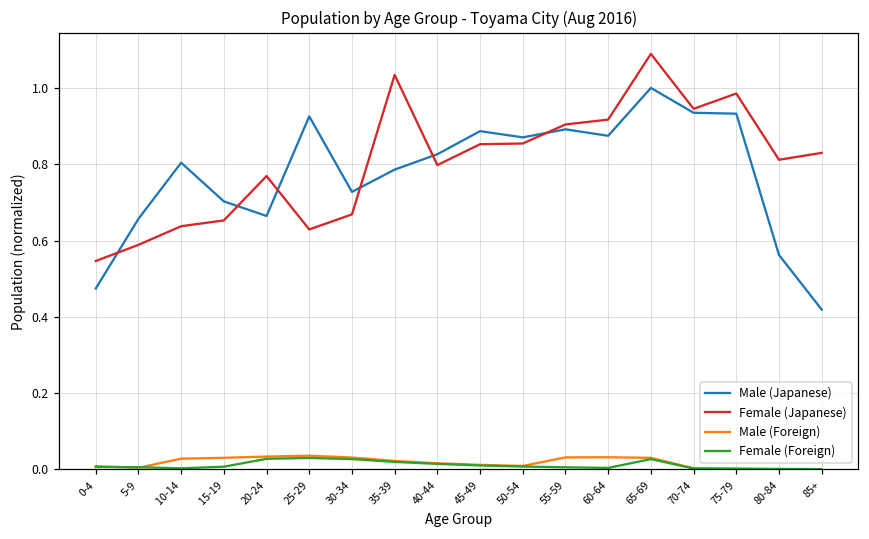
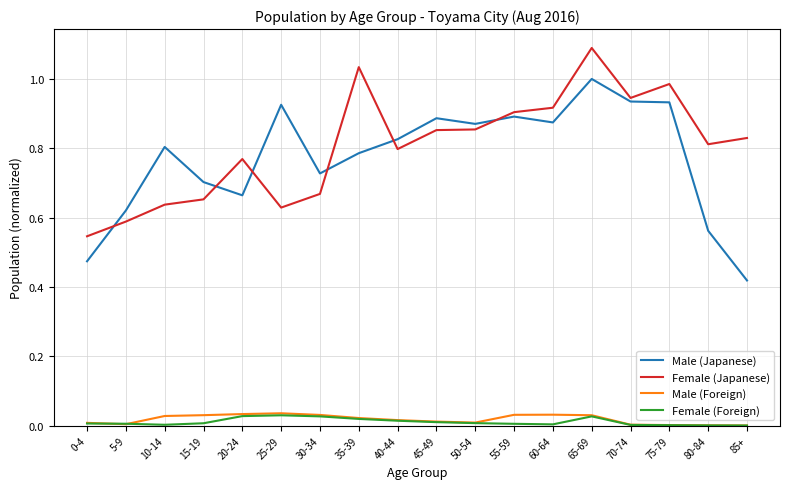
  {
    "Male (Japanese)": {
      "0-4": 0.47,
-     "5-9": 0.66,
+     "5-9": 0.62,
      "10-14": 0.80,
      "15-19": 0.70,
      "20-24": 0.66,
      "25-29": 0.93,
      "30-34": 0.73,
      "35-39": 0.79,
      "40-44": 0.83,
      "45-49": 0.89,
      "50-54": 0.87,
      "55-59": 0.89,
      "60-64": 0.87,
      "65-69": 1.00,
      "70-74": 0.93,
      "75-79": 0.93,
      "80-84": 0.56,
      "85+": 0.42
    },
    "Female (Japanese)": {
      "0-4": 0.55,
      "5-9": 0.59,
      "10-14": 0.64,
      "15-19": 0.65,
      "20-24": 0.77,
      "25-29": 0.63,
      "30-34": 0.67,
      "35-39": 1.03,
      "40-44": 0.80,
      "45-49": 0.85,
      "50-54": 0.85,
      "55-59": 0.90,
      "60-64": 0.92,
      "65-69": 1.09,
      "70-74": 0.95,
      "75-79": 0.99,
      "80-84": 0.81,
      "85+": 0.83
    },
    "Male (Foreign)": {
      "10-14": 0.03,
      "15-19": 0.03,
      "55-59": 0.03,
      "60-64": 0.03
    },
    "Female (Foreign)": {
      "10-14": 0.00,
      "15-19": 0.01,
      "55-59": 0.01,
      "60-64": 0.00
    }
  }
